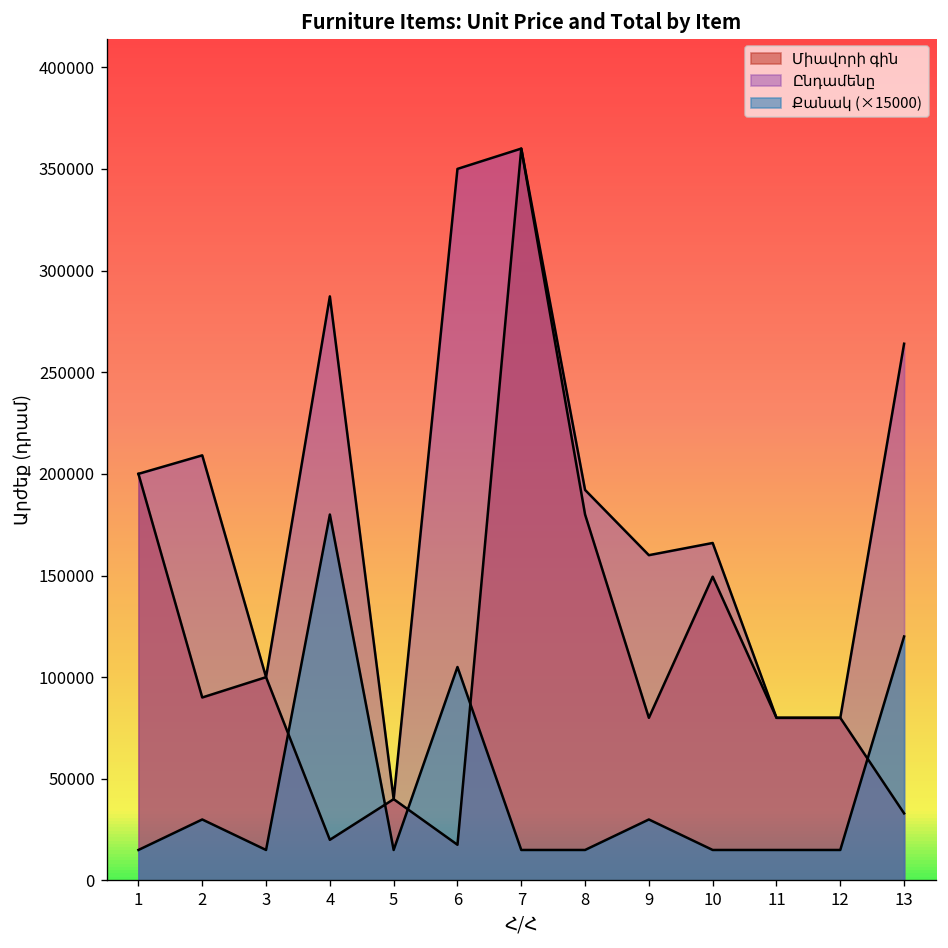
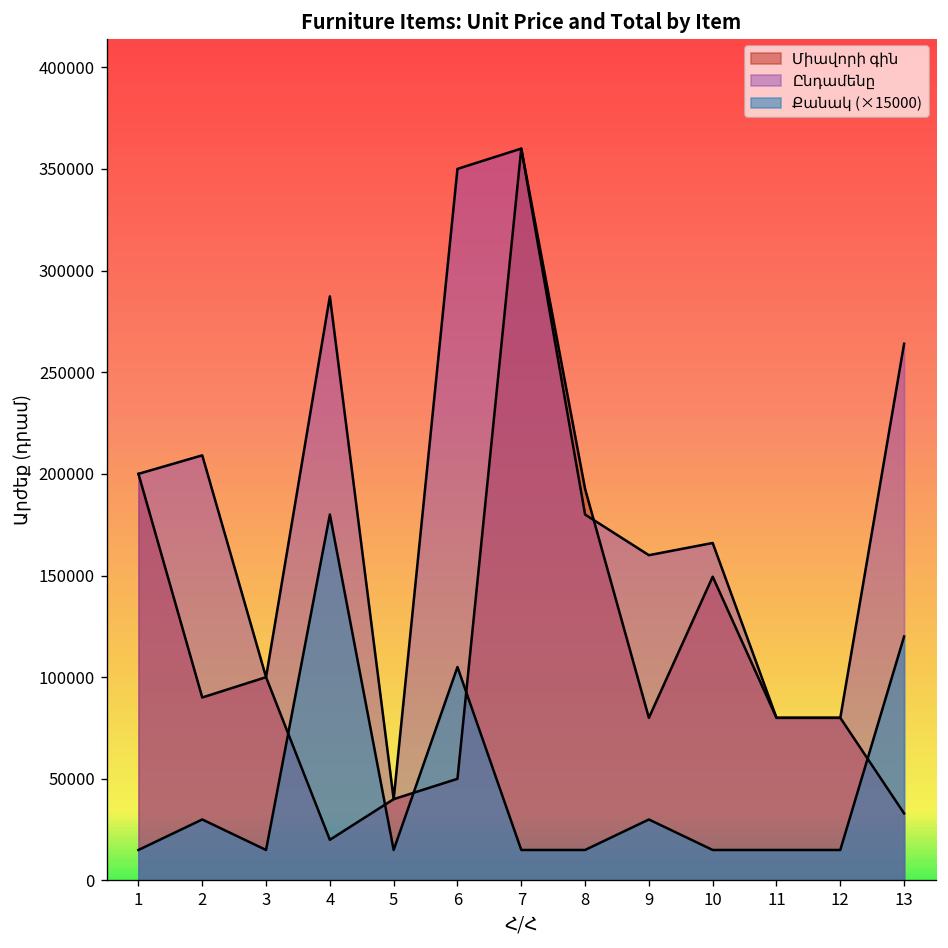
  {
    "Միավորի գին": {
      "2": 90000,
      "4": 20000,
-     "6": 18000,
-     "8": 180000,
+     "6": 50000,
+     "8": 193000,
      "9": 80000,
      "10": 149000,
      "13": 33000
    },
    "Ընդամենը": {
      "2": 209000,
      "4": 287000,
      "6": 350000,
-     "8": 192000,
+     "8": 180000,
      "9": 160000,
      "10": 166000,
      "13": 264000
    },
    "Քանակ (×15000)": {
      "1": 15000,
      "2": 30000,
      "3": 15000,
      "4": 180000,
      "5": 15000,
      "6": 105000,
      "7": 15000,
      "8": 15000,
      "9": 30000,
      "10": 15000,
      "11": 15000,
      "12": 15000,
      "13": 120000
    }
  }
